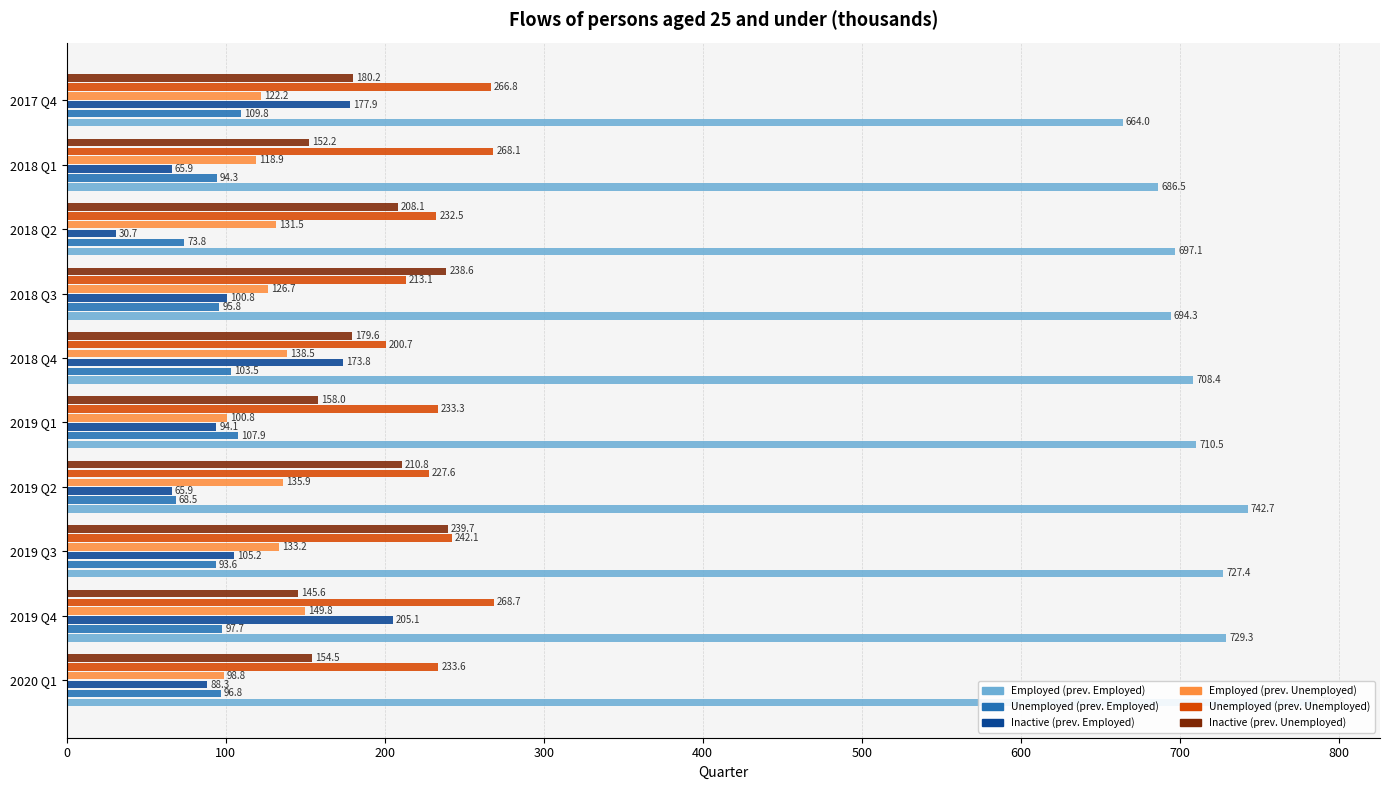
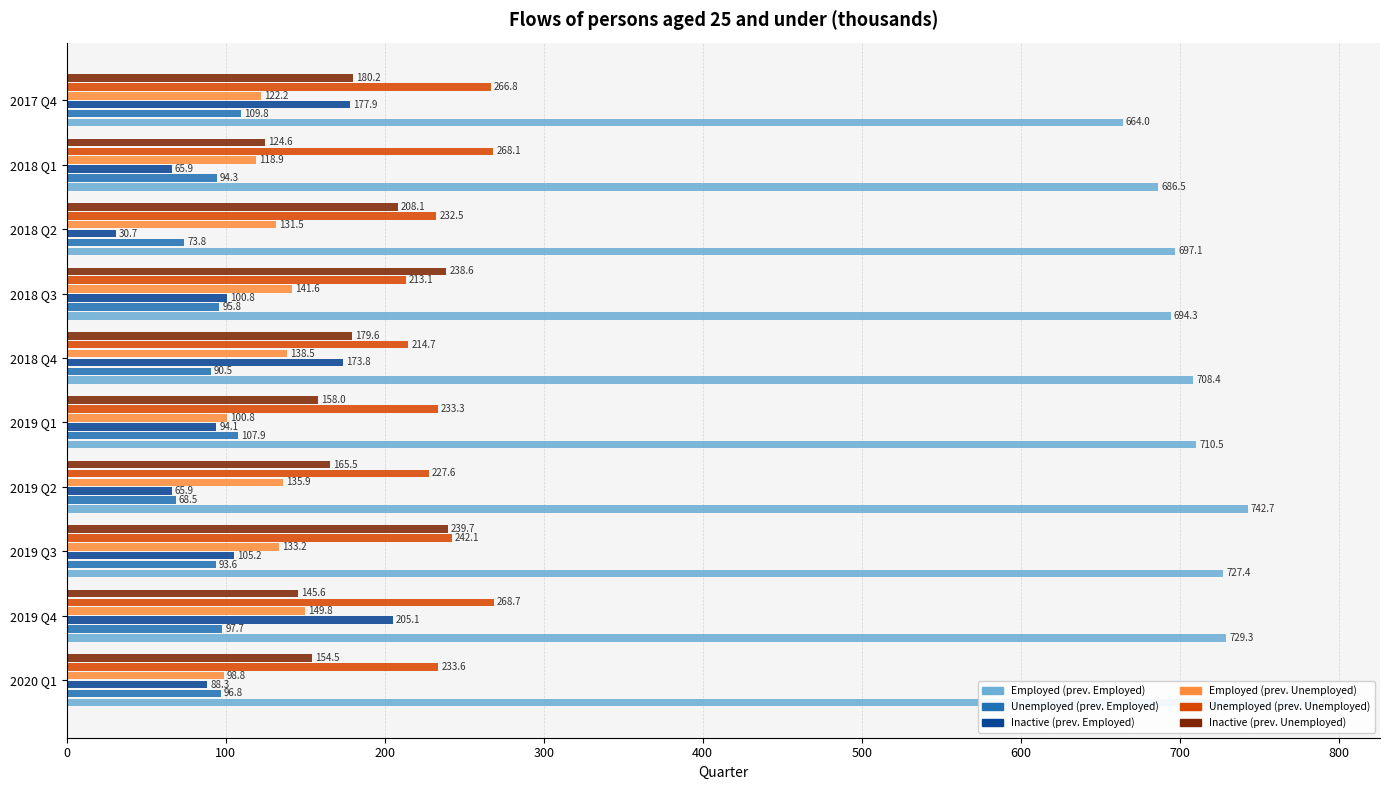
  {
    "Employed (prev. Employed)": {
      "2017 Q4": 664.0,
      "2018 Q1": 686.5,
      "2018 Q2": 697.1,
      "2018 Q3": 694.3,
      "2018 Q4": 708.4,
      "2019 Q1": 710.5,
      "2019 Q2": 742.7,
      "2019 Q3": 727.4,
      "2019 Q4": 729.3
    },
    "Unemployed (prev. Employed)": {
      "2017 Q4": 109.8,
      "2018 Q1": 94.3,
      "2018 Q2": 73.8,
      "2018 Q3": 95.8,
-     "2018 Q4": 103.5,
+     "2018 Q4": 90.5,
      "2019 Q1": 107.9,
      "2019 Q2": 68.5,
      "2019 Q3": 93.6,
      "2019 Q4": 97.7,
      "2020 Q1": 96.8
    },
    "Inactive (prev. Employed)": {
      "2017 Q4": 177.9,
      "2018 Q1": 65.9,
      "2018 Q2": 30.7,
      "2018 Q3": 100.8,
      "2018 Q4": 173.8,
      "2019 Q1": 94.1,
      "2019 Q2": 65.9,
      "2019 Q3": 105.2,
      "2019 Q4": 205.1,
      "2020 Q1": 88.3
    },
    "Employed (prev. Unemployed)": {
      "2017 Q4": 122.2,
      "2018 Q1": 118.9,
      "2018 Q2": 131.5,
-     "2018 Q3": 126.7,
+     "2018 Q3": 141.6,
      "2018 Q4": 138.5,
      "2019 Q1": 100.8,
      "2019 Q2": 135.9,
      "2019 Q3": 133.2,
      "2019 Q4": 149.8,
      "2020 Q1": 98.8
    },
    "Unemployed (prev. Unemployed)": {
      "2017 Q4": 266.8,
      "2018 Q1": 268.1,
      "2018 Q2": 232.5,
      "2018 Q3": 213.1,
-     "2018 Q4": 200.7,
+     "2018 Q4": 214.7,
      "2019 Q1": 233.3,
      "2019 Q2": 227.6,
      "2019 Q3": 242.1,
      "2019 Q4": 268.7,
      "2020 Q1": 233.6
    },
    "Inactive (prev. Unemployed)": {
      "2017 Q4": 180.2,
-     "2018 Q1": 152.2,
+     "2018 Q1": 124.6,
      "2018 Q2": 208.1,
      "2018 Q3": 238.6,
      "2018 Q4": 179.6,
      "2019 Q1": 158.0,
-     "2019 Q2": 210.8,
+     "2019 Q2": 165.5,
      "2019 Q3": 239.7,
      "2019 Q4": 145.6,
      "2020 Q1": 154.5
    }
  }
